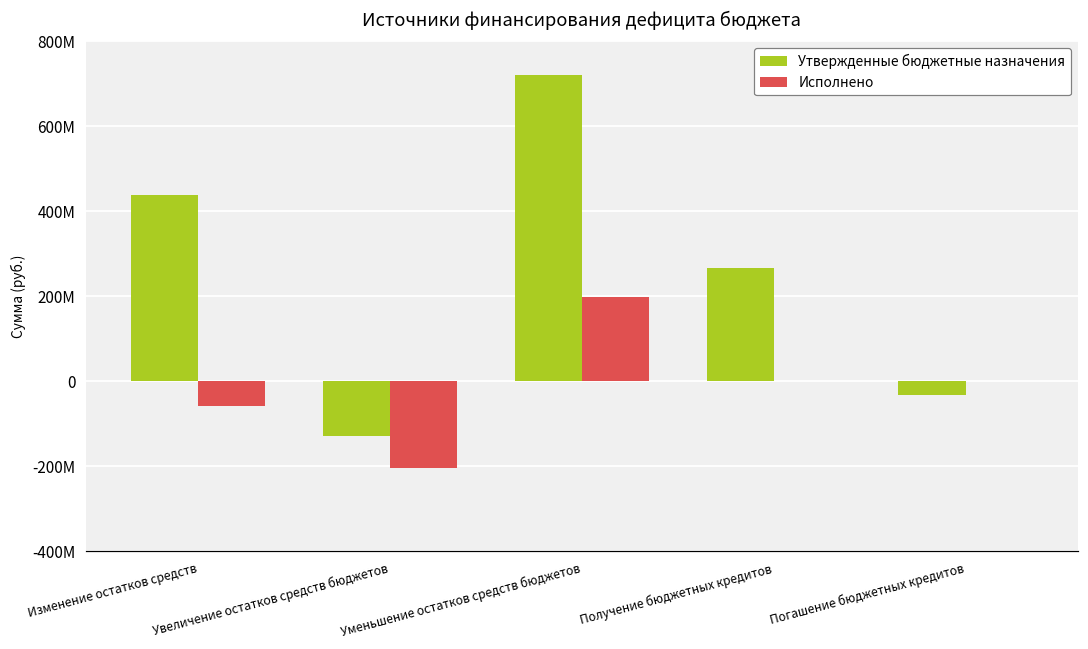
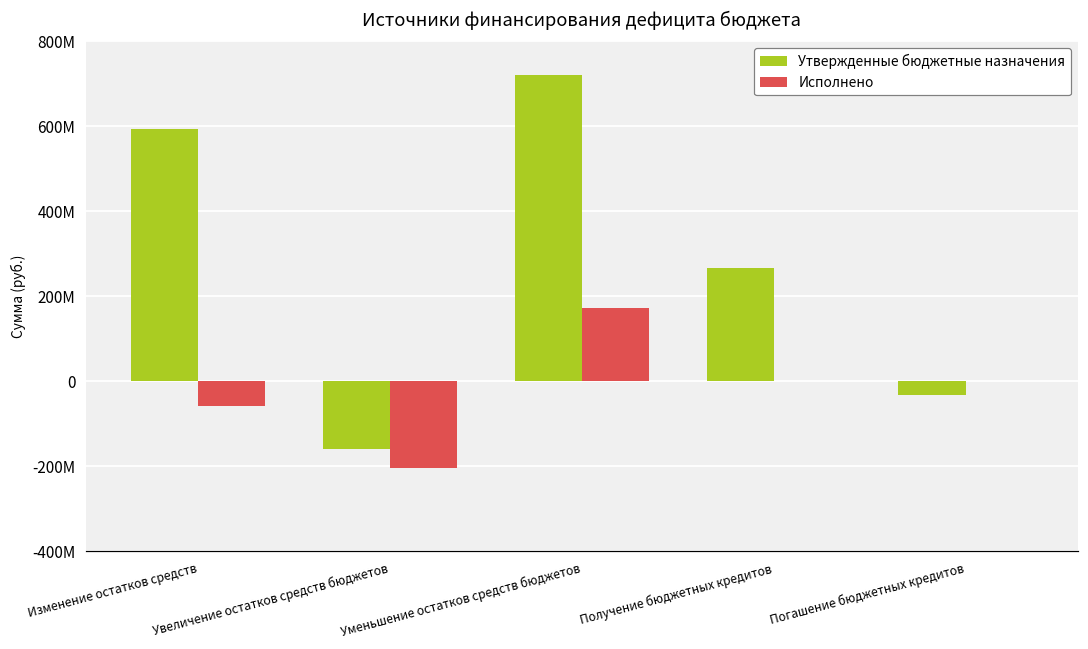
  {
    "Утвержденные бюджетные назначения": {
-     "Изменение остатков средств": 440000000,
-     "Увеличение остатков средств бюджетов": -130000000,
+     "Изменение остатков средств": 590000000,
+     "Увеличение остатков средств бюджетов": -160000000,
      "Уменьшение остатков средств бюджетов": 720000000,
      "Получение бюджетных кредитов": 270000000,
      "Погашение бюджетных кредитов": -30000000
    },
    "Исполнено": {
      "Изменение остатков средств": -60000000,
      "Увеличение остатков средств бюджетов": -200000000,
-     "Уменьшение остатков средств бюджетов": 200000000,
+     "Уменьшение остатков средств бюджетов": 170000000,
      "Получение бюджетных кредитов": 0,
      "Погашение бюджетных кредитов": 0
    }
  }
